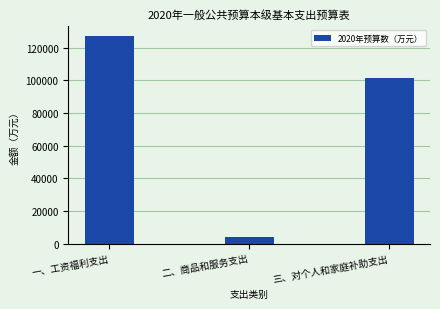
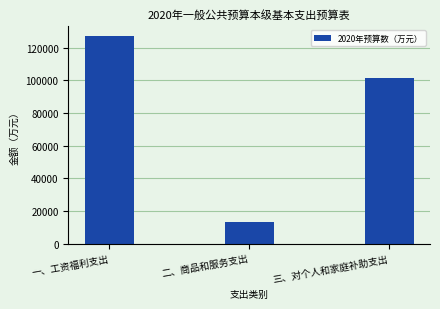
  {
    "一、工资福利支出": 127000,
-   "二、商品和服务支出": 4000,
+   "二、商品和服务支出": 13000,
    "三、对个人和家庭补助支出": 101000
  }
